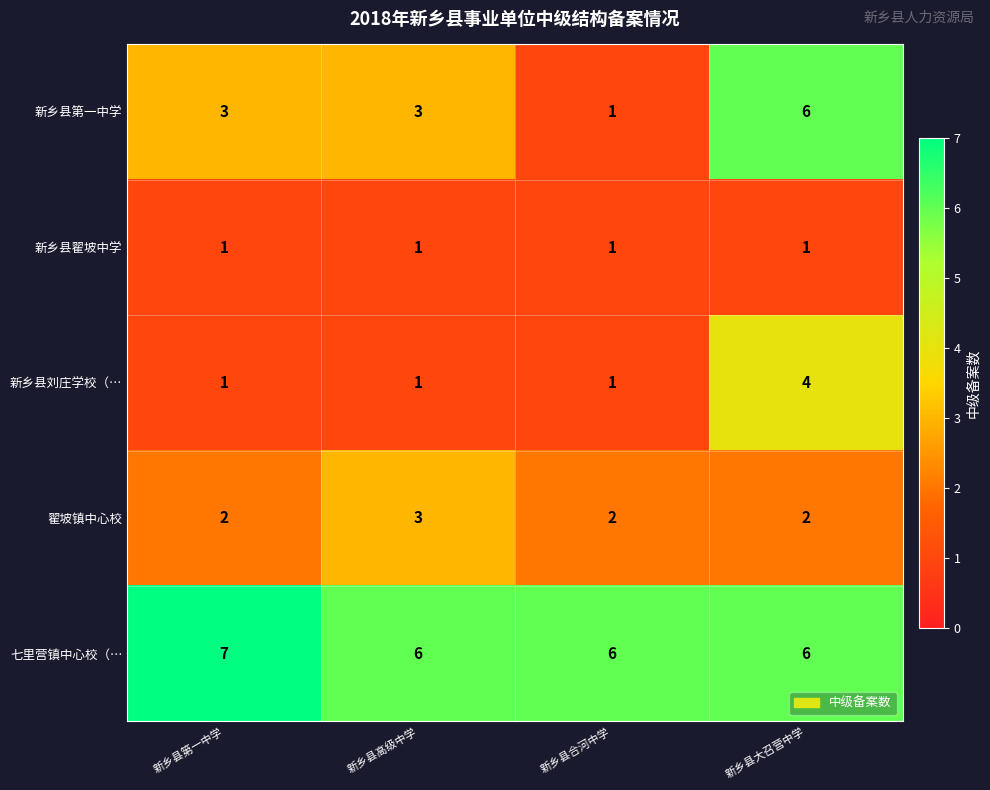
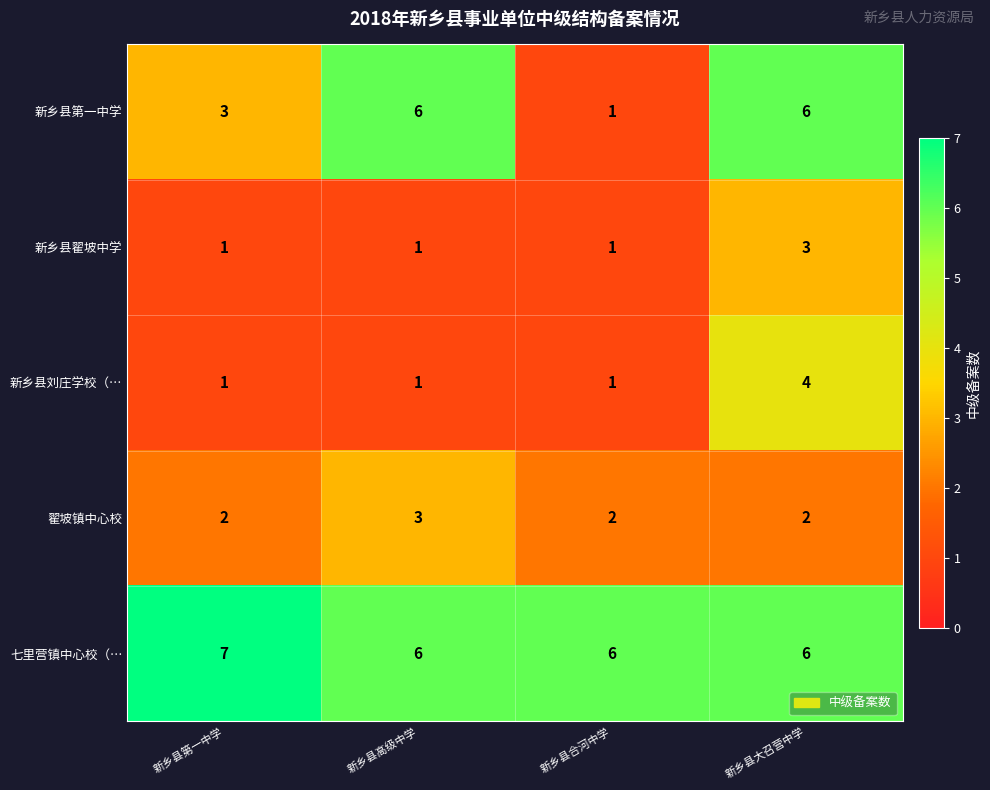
  {
    "新乡县第一中学": {
      "新乡县第一中学": 3,
-     "新乡县高级中学": 3,
+     "新乡县高级中学": 6,
      "新乡县合河中学": 1,
      "新乡县大召营中学": 6
    },
    "新乡县翟坡中学": {
      "新乡县第一中学": 1,
      "新乡县高级中学": 1,
      "新乡县合河中学": 1,
-     "新乡县大召营中学": 1
+     "新乡县大召营中学": 3
    },
    "新乡县刘庄学校（…": {
      "新乡县第一中学": 1,
      "新乡县高级中学": 1,
      "新乡县合河中学": 1,
      "新乡县大召营中学": 4
    },
    "翟坡镇中心校": {
      "新乡县第一中学": 2,
      "新乡县高级中学": 3,
      "新乡县合河中学": 2,
      "新乡县大召营中学": 2
    },
    "七里营镇中心校（…": {
      "新乡县第一中学": 7,
      "新乡县高级中学": 6,
      "新乡县合河中学": 6,
      "新乡县大召营中学": 6
    }
  }
